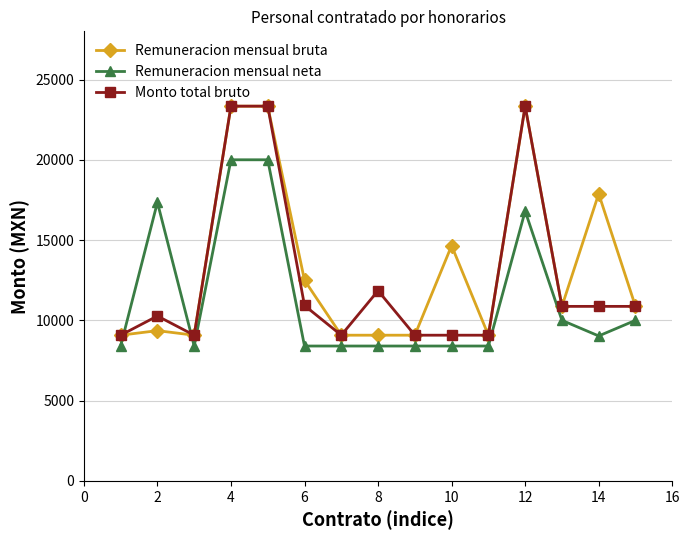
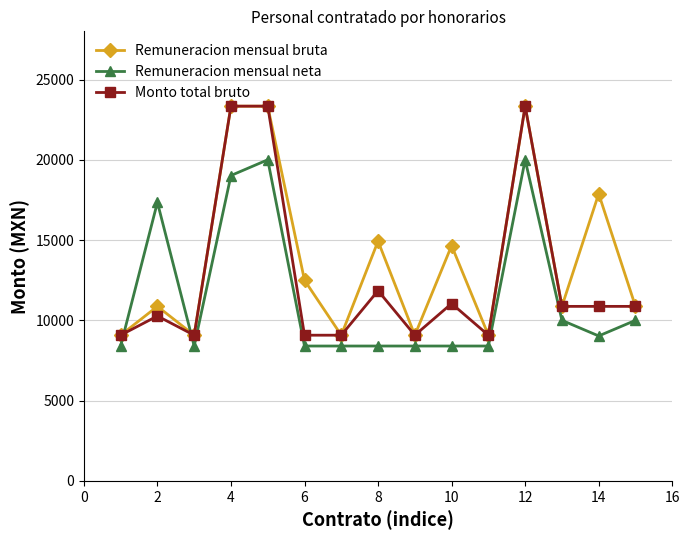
  {
    "Remuneracion mensual bruta": {
-     "2": 9400,
+     "2": 10900,
      "6": 12500,
-     "8": 9100,
+     "8": 14900,
      "10": 14700,
      "14": 17900
    },
    "Remuneracion mensual neta": {
      "2": 17400,
-     "4": 20000,
+     "4": 19000,
      "6": 8400,
      "8": 8400,
      "10": 8400,
-     "12": 16800,
+     "12": 20000,
      "14": 9000
    },
    "Monto total bruto": {
      "2": 10300,
-     "6": 10900,
+     "6": 9100,
      "8": 11800,
-     "10": 9100,
+     "10": 11000,
      "14": 10900
    }
  }
